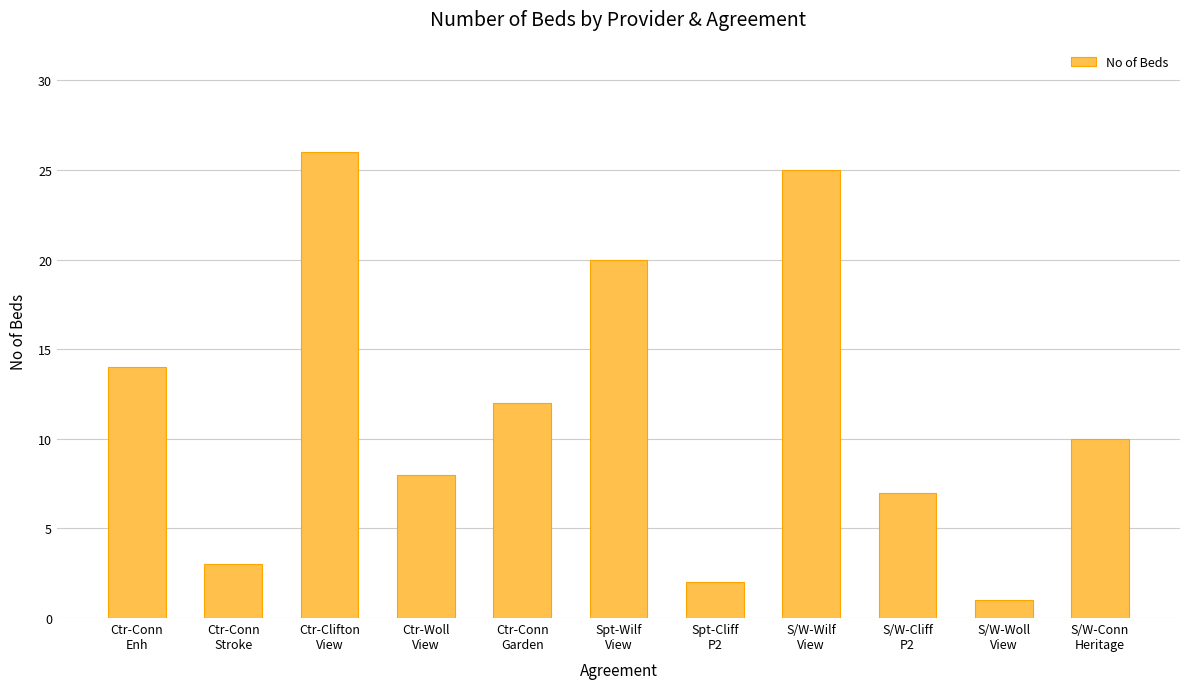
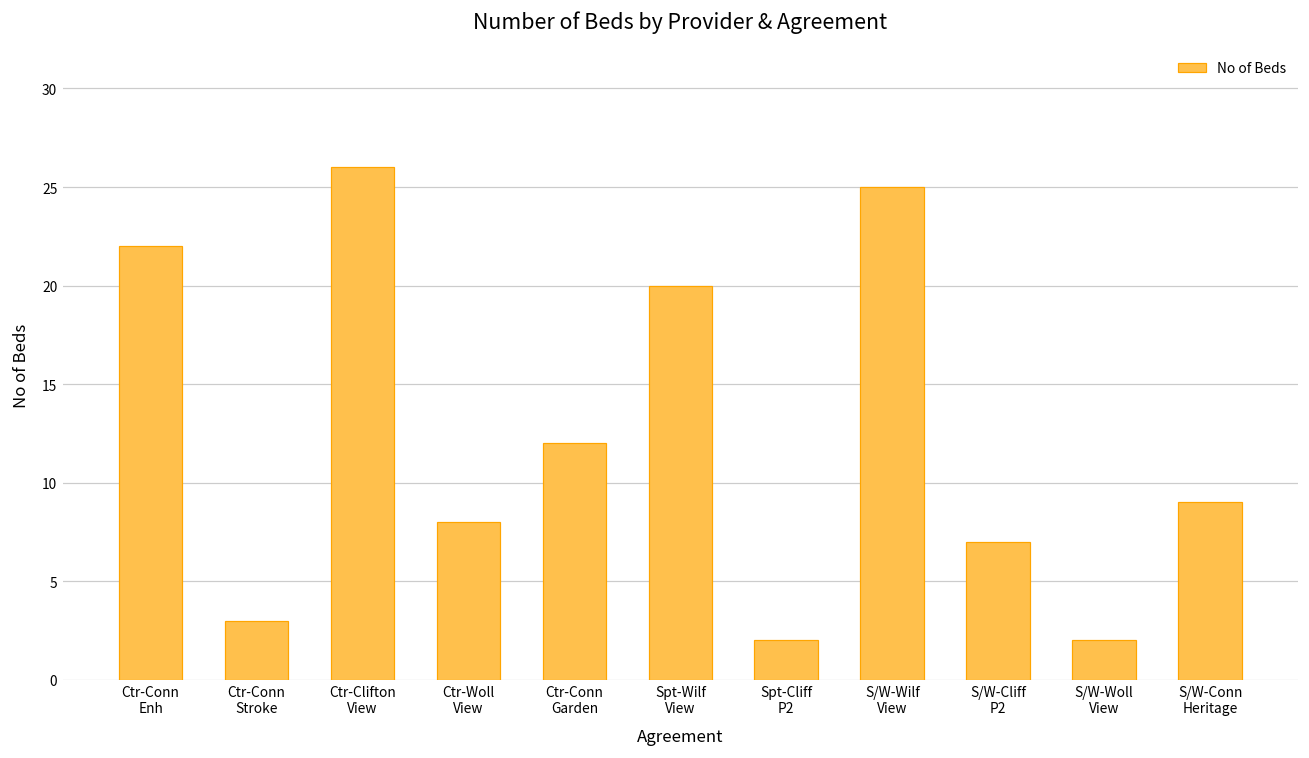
  {
-   "Ctr-Conn Enh": 14,
+   "Ctr-Conn Enh": 22,
    "Ctr-Conn Stroke": 3,
    "Ctr-Clifton View": 26,
    "Ctr-Woll View": 8,
    "Ctr-Conn Garden": 12,
    "Spt-Wilf View": 20,
    "Spt-Cliff P2": 2,
    "S/W-Wilf View": 25,
    "S/W-Cliff P2": 7,
-   "S/W-Woll View": 1,
-   "S/W-Conn Heritage": 10
+   "S/W-Woll View": 2,
+   "S/W-Conn Heritage": 9
  }
